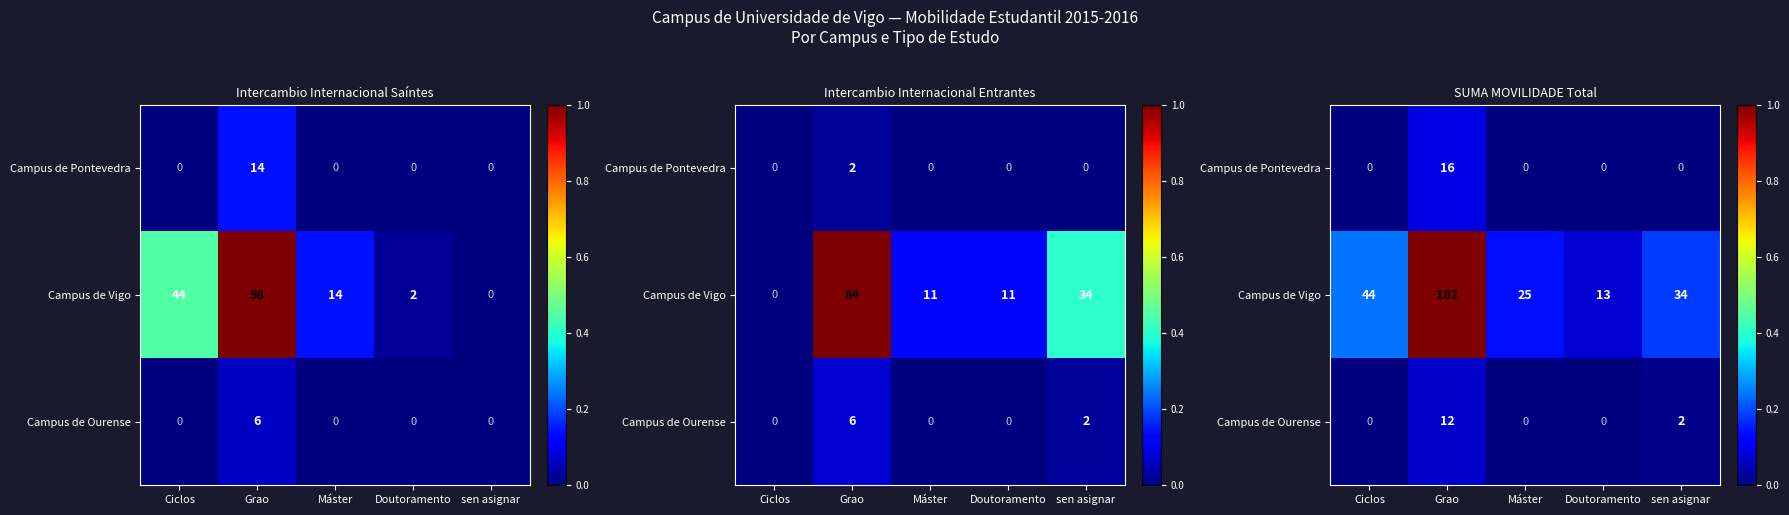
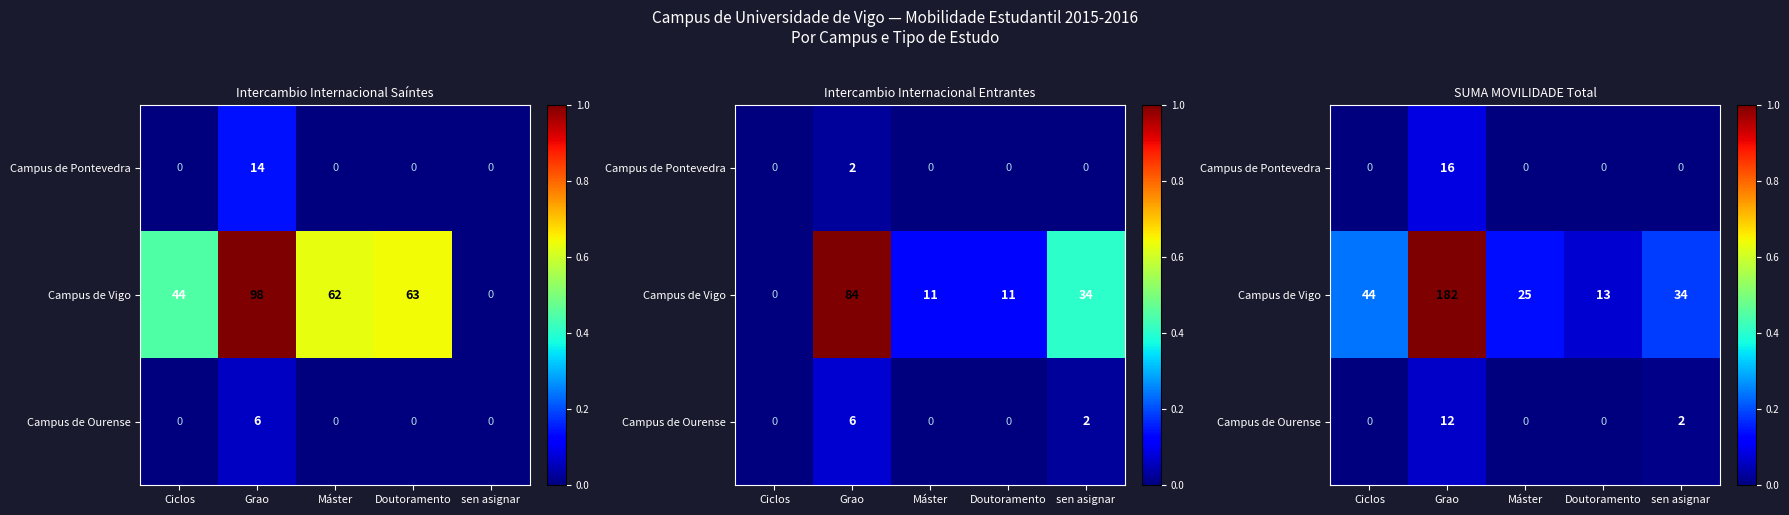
  {
    "Intercambio Internacional Saíntes": {
      "Campus de Pontevedra": {
        "Ciclos": 0,
        "Grao": 14,
        "Máster": 0,
        "Doutoramento": 0,
        "sen asignar": 0
      },
      "Campus de Vigo": {
        "Ciclos": 44,
        "Grao": 98,
-       "Máster": 14,
-       "Doutoramento": 2,
+       "Máster": 62,
+       "Doutoramento": 63,
        "sen asignar": 0
      },
      "Campus de Ourense": {
        "Ciclos": 0,
        "Grao": 6,
        "Máster": 0,
        "Doutoramento": 0,
        "sen asignar": 0
      }
    },
    "Intercambio Internacional Entrantes": {
      "Campus de Pontevedra": {
        "Ciclos": 0,
        "Grao": 2,
        "Máster": 0,
        "Doutoramento": 0,
        "sen asignar": 0
      },
      "Campus de Vigo": {
        "Ciclos": 0,
        "Grao": 84,
        "Máster": 11,
        "Doutoramento": 11,
        "sen asignar": 34
      },
      "Campus de Ourense": {
        "Ciclos": 0,
        "Grao": 6,
        "Máster": 0,
        "Doutoramento": 0,
        "sen asignar": 2
      }
    },
    "SUMA MOVILIDADE Total": {
      "Campus de Pontevedra": {
        "Ciclos": 0,
        "Grao": 16,
        "Máster": 0,
        "Doutoramento": 0,
        "sen asignar": 0
      },
      "Campus de Vigo": {
        "Ciclos": 44,
        "Grao": 182,
        "Máster": 25,
        "Doutoramento": 13,
        "sen asignar": 34
      },
      "Campus de Ourense": {
        "Ciclos": 0,
        "Grao": 12,
        "Máster": 0,
        "Doutoramento": 0,
        "sen asignar": 2
      }
    }
  }
